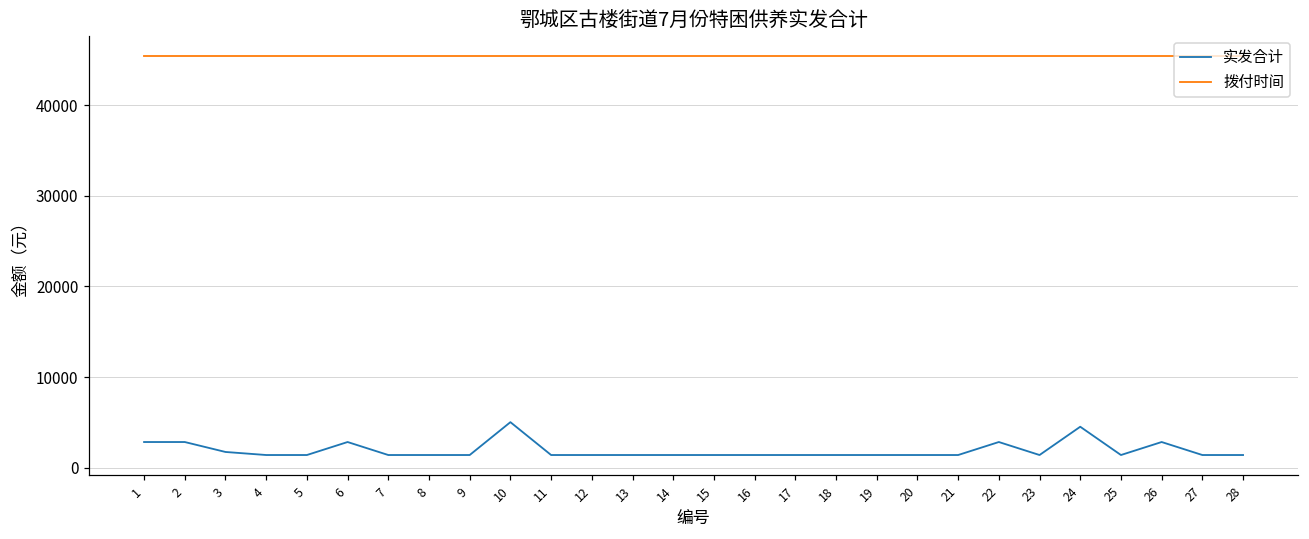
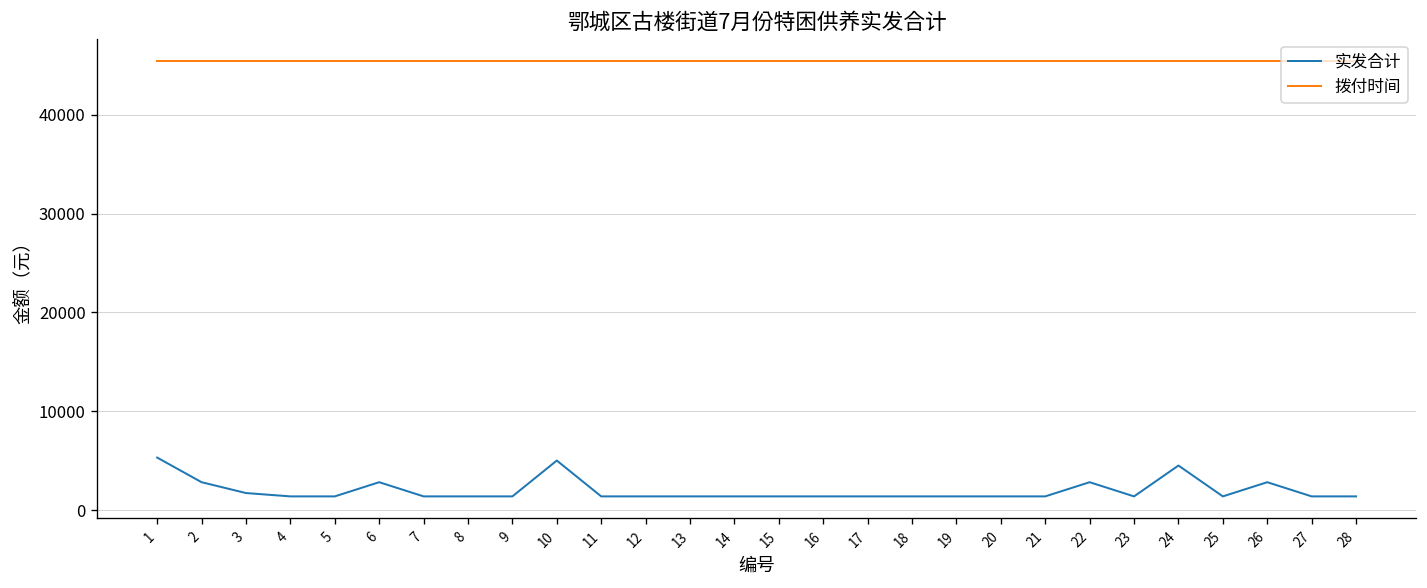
  {
    "实发合计": {
-     "1": 3000,
+     "1": 5000,
      "2": 3000,
      "3": 2000,
      "4": 1000,
      "5": 1000,
      "6": 3000,
      "7": 1000,
      "8": 1000,
      "9": 1000,
      "10": 5000,
      "11": 1000,
      "12": 1000,
      "13": 1000,
      "14": 1000,
      "15": 1000,
      "16": 1000,
      "17": 1000,
      "18": 1000,
      "19": 1000,
      "20": 1000,
      "21": 1000,
      "22": 3000,
      "23": 1000,
      "24": 5000,
      "25": 1000,
      "26": 3000,
      "27": 1000,
      "28": 1000
    },
    "拨付时间": {
      "1": 45000,
      "2": 45000,
      "3": 45000,
      "4": 45000,
      "5": 45000,
      "6": 45000,
      "7": 45000,
      "8": 45000,
      "9": 45000,
      "10": 45000,
      "11": 45000,
      "12": 45000,
      "13": 45000,
      "14": 45000,
      "15": 45000,
      "16": 45000,
      "17": 45000,
      "18": 45000,
      "19": 45000,
      "20": 45000,
      "21": 45000,
      "22": 45000,
      "23": 45000,
      "24": 45000,
      "25": 45000,
      "26": 45000
    }
  }
